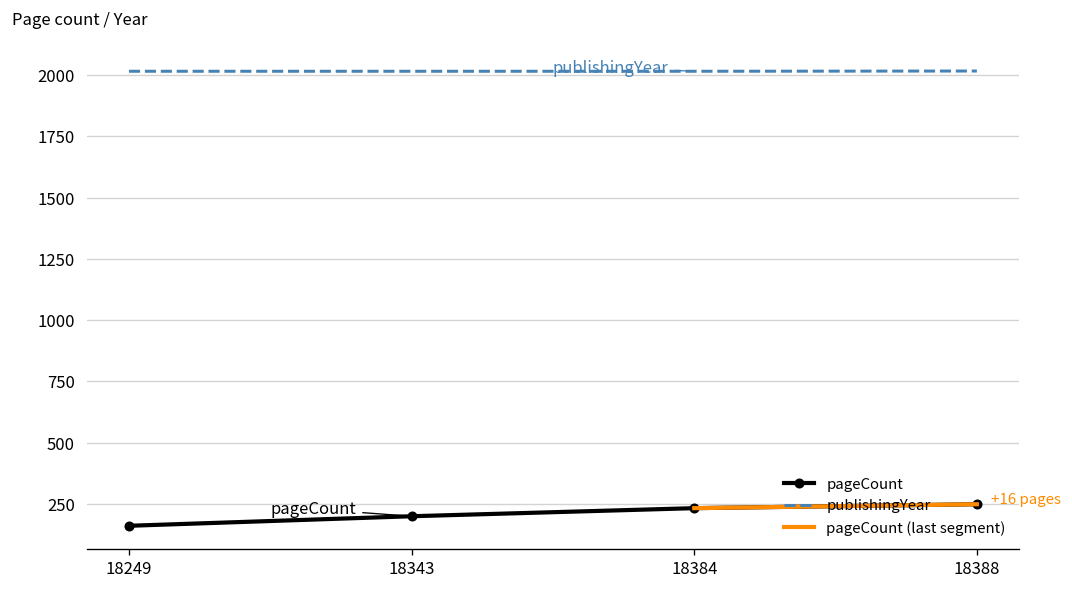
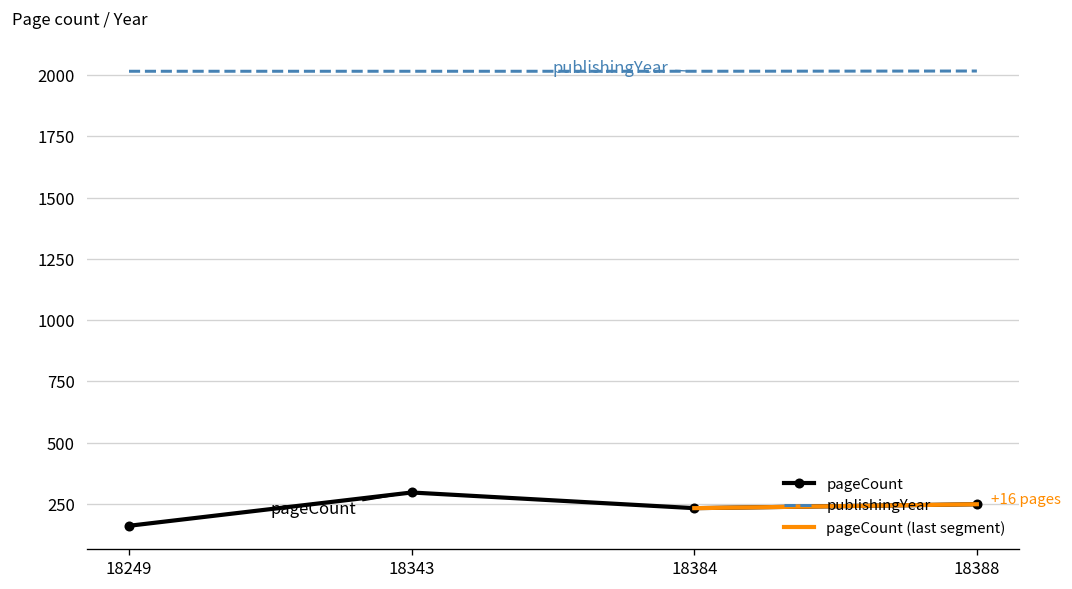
  {
    "pageCount": {
      "18249": 160,
-     "18343": 200
+     "18343": 300
    },
    "publishingYear": {
      "18249": 2020,
      "18343": 2020,
      "18384": 2020,
      "18388": 2020
    }
  }
